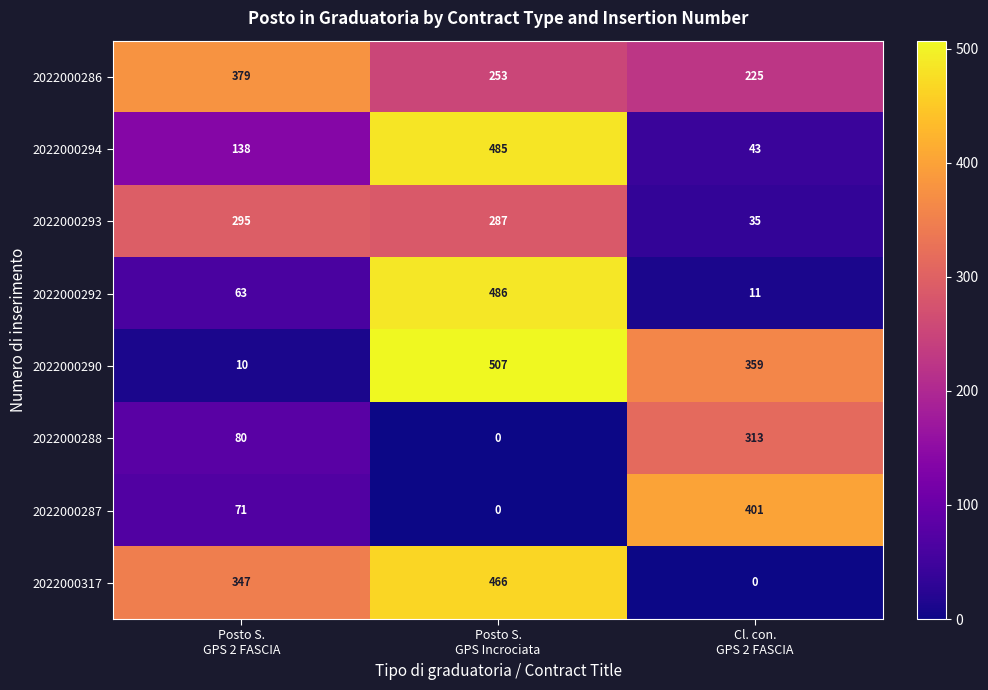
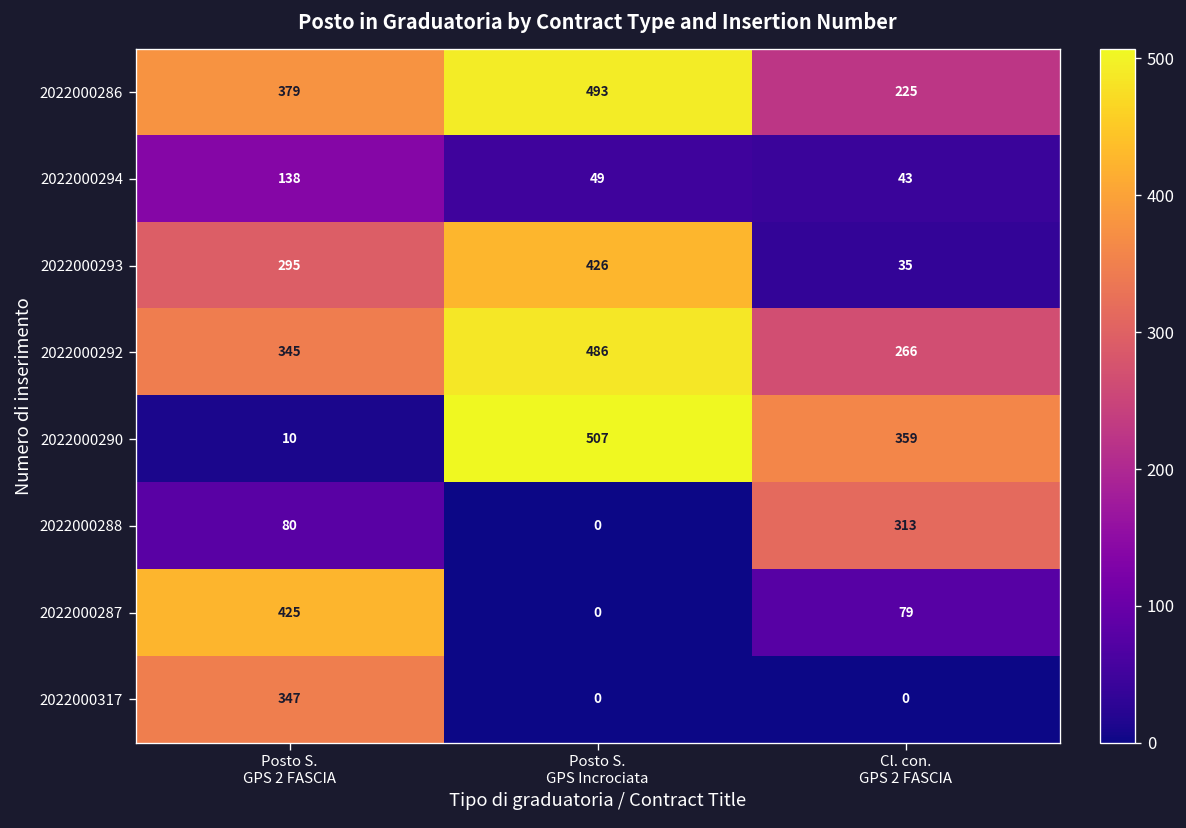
  {
    "2022000286": {
      "Posto S. GPS 2 FASCIA": 379,
-     "Posto S. GPS Incrociata": 253,
+     "Posto S. GPS Incrociata": 493,
      "Cl. con. GPS 2 FASCIA": 225
    },
    "2022000294": {
      "Posto S. GPS 2 FASCIA": 138,
-     "Posto S. GPS Incrociata": 485,
+     "Posto S. GPS Incrociata": 49,
      "Cl. con. GPS 2 FASCIA": 43
    },
    "2022000293": {
      "Posto S. GPS 2 FASCIA": 295,
-     "Posto S. GPS Incrociata": 287,
+     "Posto S. GPS Incrociata": 426,
      "Cl. con. GPS 2 FASCIA": 35
    },
    "2022000292": {
-     "Posto S. GPS 2 FASCIA": 63,
+     "Posto S. GPS 2 FASCIA": 345,
      "Posto S. GPS Incrociata": 486,
-     "Cl. con. GPS 2 FASCIA": 11
+     "Cl. con. GPS 2 FASCIA": 266
    },
    "2022000290": {
      "Posto S. GPS 2 FASCIA": 10,
      "Posto S. GPS Incrociata": 507,
      "Cl. con. GPS 2 FASCIA": 359
    },
    "2022000288": {
      "Posto S. GPS 2 FASCIA": 80,
      "Posto S. GPS Incrociata": 0,
      "Cl. con. GPS 2 FASCIA": 313
    },
    "2022000287": {
-     "Posto S. GPS 2 FASCIA": 71,
+     "Posto S. GPS 2 FASCIA": 425,
      "Posto S. GPS Incrociata": 0,
-     "Cl. con. GPS 2 FASCIA": 401
+     "Cl. con. GPS 2 FASCIA": 79
    },
    "2022000317": {
      "Posto S. GPS 2 FASCIA": 347,
-     "Posto S. GPS Incrociata": 466,
+     "Posto S. GPS Incrociata": 0,
      "Cl. con. GPS 2 FASCIA": 0
    }
  }
